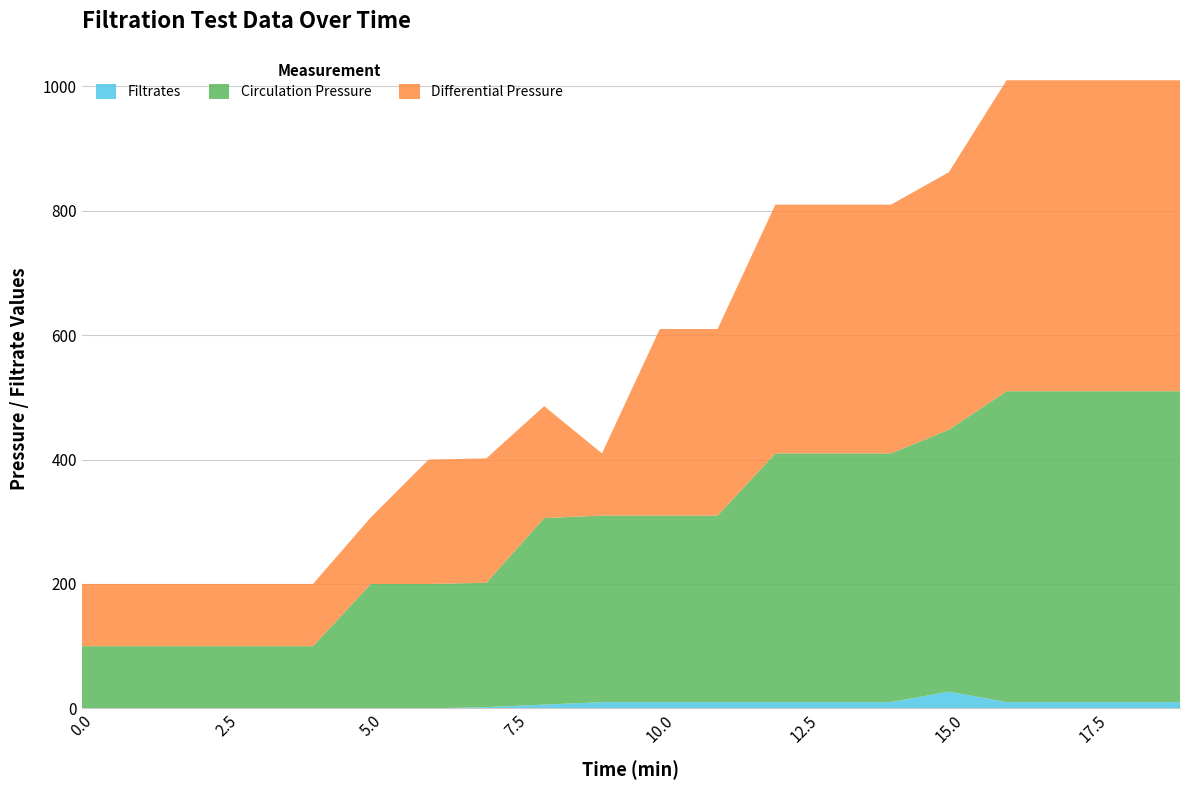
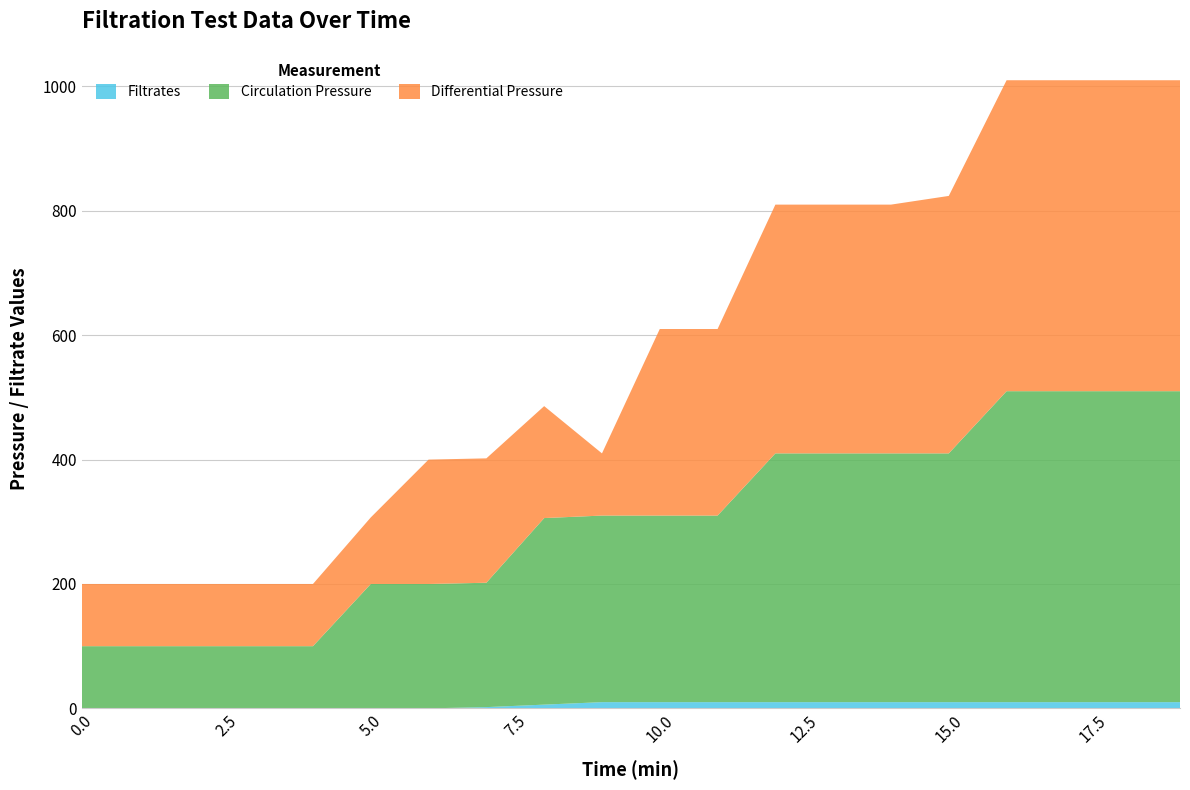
  {
    "Filtrates": {
      "0.0": 0,
      "5.0": 0,
      "10.0": 10,
-     "15.0": 30
+     "15.0": 10
    },
    "Circulation Pressure": {
      "0.0": 100,
      "5.0": 200,
      "10.0": 300,
-     "15.0": 420
+     "15.0": 400
    },
    "Differential Pressure": {
      "0.0": 100,
      "5.0": 110,
      "10.0": 300,
      "15.0": 410
    }
  }
